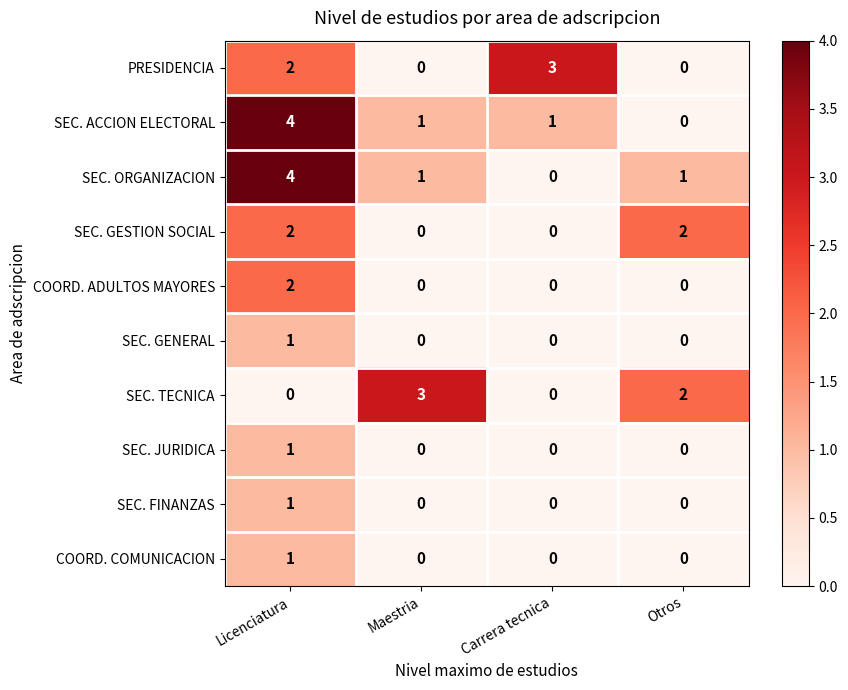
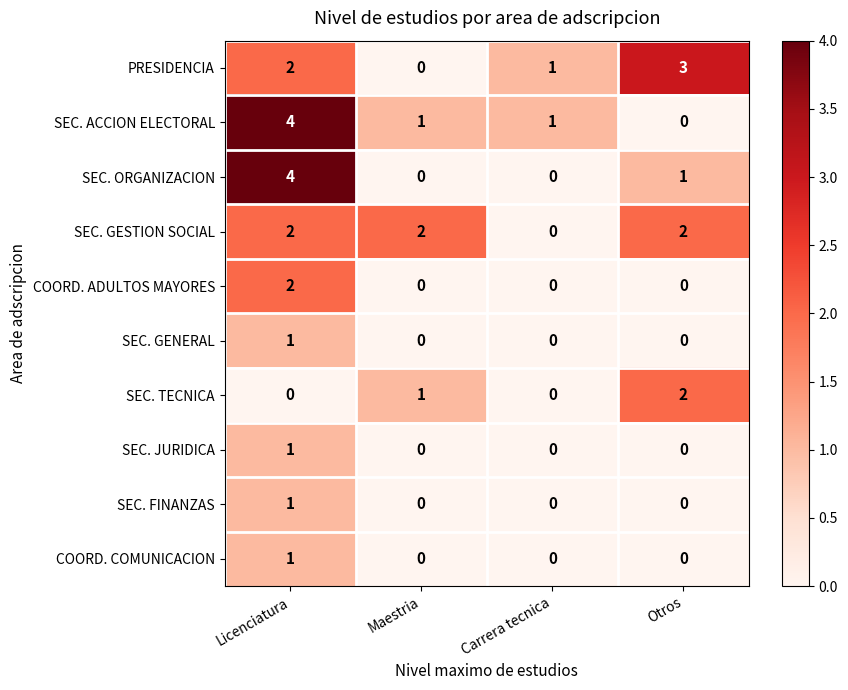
  {
    "PRESIDENCIA": {
      "Licenciatura": 2,
      "Maestria": 0,
-     "Carrera tecnica": 3,
-     "Otros": 0
+     "Carrera tecnica": 1,
+     "Otros": 3
    },
    "SEC. ACCION ELECTORAL": {
      "Licenciatura": 4,
      "Maestria": 1,
      "Carrera tecnica": 1,
      "Otros": 0
    },
    "SEC. ORGANIZACION": {
      "Licenciatura": 4,
-     "Maestria": 1,
+     "Maestria": 0,
      "Carrera tecnica": 0,
      "Otros": 1
    },
    "SEC. GESTION SOCIAL": {
      "Licenciatura": 2,
-     "Maestria": 0,
+     "Maestria": 2,
      "Carrera tecnica": 0,
      "Otros": 2
    },
    "COORD. ADULTOS MAYORES": {
      "Licenciatura": 2,
      "Maestria": 0,
      "Carrera tecnica": 0,
      "Otros": 0
    },
    "SEC. GENERAL": {
      "Licenciatura": 1,
      "Maestria": 0,
      "Carrera tecnica": 0,
      "Otros": 0
    },
    "SEC. TECNICA": {
      "Licenciatura": 0,
-     "Maestria": 3,
+     "Maestria": 1,
      "Carrera tecnica": 0,
      "Otros": 2
    },
    "SEC. JURIDICA": {
      "Licenciatura": 1,
      "Maestria": 0,
      "Carrera tecnica": 0,
      "Otros": 0
    },
    "SEC. FINANZAS": {
      "Licenciatura": 1,
      "Maestria": 0,
      "Carrera tecnica": 0,
      "Otros": 0
    },
    "COORD. COMUNICACION": {
      "Licenciatura": 1,
      "Maestria": 0,
      "Carrera tecnica": 0,
      "Otros": 0
    }
  }
